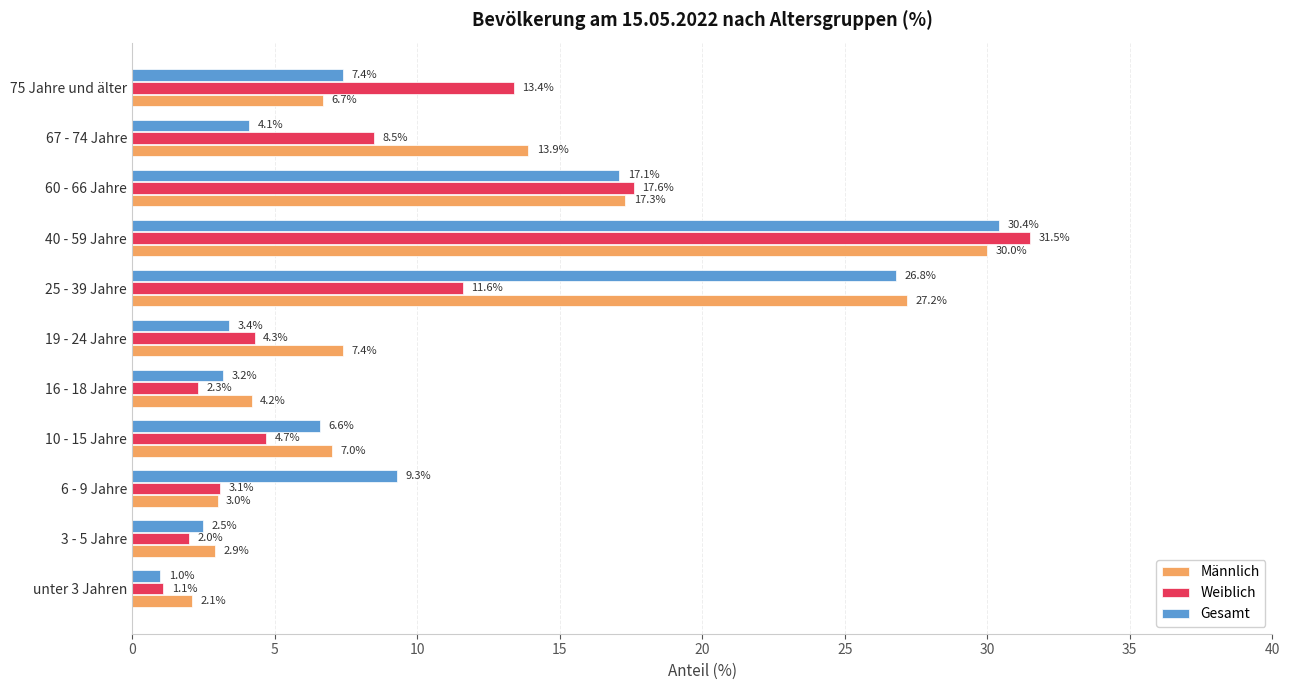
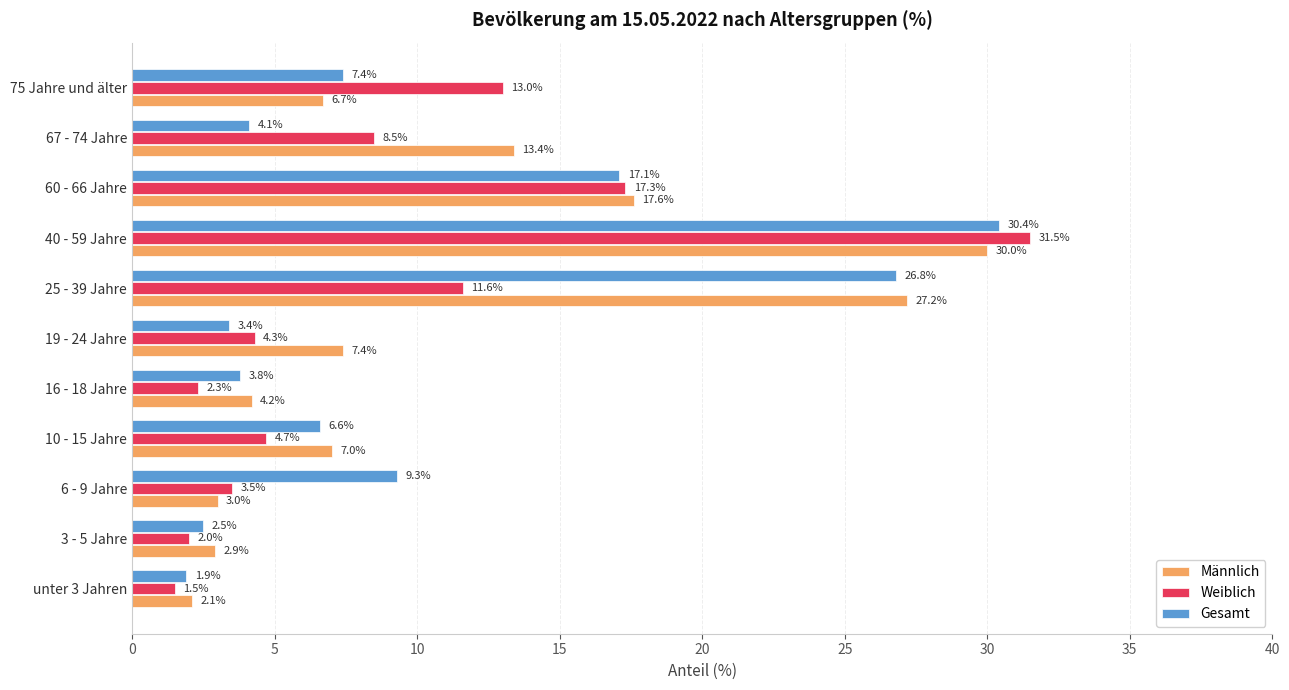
  {
    "Männlich": {
      "75 Jahre und älter": "6.7%",
-     "67 - 74 Jahre": "13.9%",
-     "60 - 66 Jahre": "17.3%",
+     "67 - 74 Jahre": "13.4%",
+     "60 - 66 Jahre": "17.6%",
      "40 - 59 Jahre": "30.0%",
      "25 - 39 Jahre": "27.2%",
      "19 - 24 Jahre": "7.4%",
      "16 - 18 Jahre": "4.2%",
      "10 - 15 Jahre": "7.0%",
      "6 - 9 Jahre": "3.0%",
      "3 - 5 Jahre": "2.9%",
      "unter 3 Jahren": "2.1%"
    },
    "Weiblich": {
-     "75 Jahre und älter": "13.4%",
+     "75 Jahre und älter": "13.0%",
      "67 - 74 Jahre": "8.5%",
-     "60 - 66 Jahre": "17.6%",
+     "60 - 66 Jahre": "17.3%",
      "40 - 59 Jahre": "31.5%",
      "25 - 39 Jahre": "11.6%",
      "19 - 24 Jahre": "4.3%",
      "16 - 18 Jahre": "2.3%",
      "10 - 15 Jahre": "4.7%",
-     "6 - 9 Jahre": "3.1%",
+     "6 - 9 Jahre": "3.5%",
      "3 - 5 Jahre": "2.0%",
-     "unter 3 Jahren": "1.1%"
+     "unter 3 Jahren": "1.5%"
    },
    "Gesamt": {
      "75 Jahre und älter": "7.4%",
      "67 - 74 Jahre": "4.1%",
      "60 - 66 Jahre": "17.1%",
      "40 - 59 Jahre": "30.4%",
      "25 - 39 Jahre": "26.8%",
      "19 - 24 Jahre": "3.4%",
-     "16 - 18 Jahre": "3.2%",
+     "16 - 18 Jahre": "3.8%",
      "10 - 15 Jahre": "6.6%",
      "6 - 9 Jahre": "9.3%",
      "3 - 5 Jahre": "2.5%",
-     "unter 3 Jahren": "1.0%"
+     "unter 3 Jahren": "1.9%"
    }
  }
